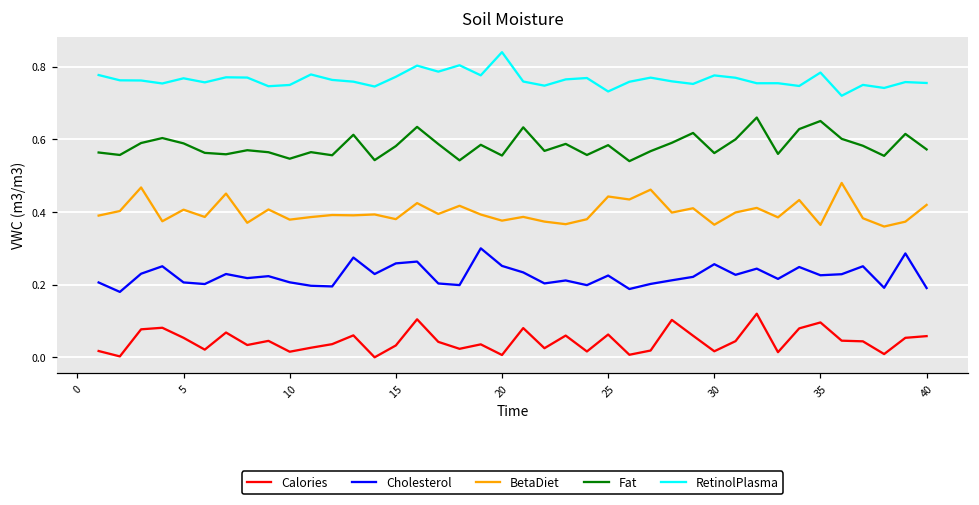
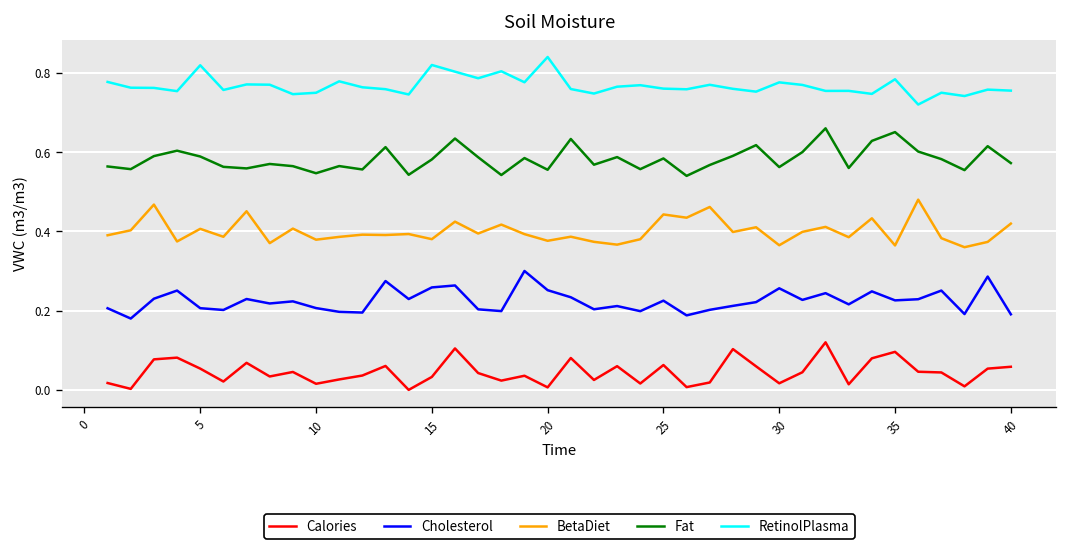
  {
    "Calories": {
      "5": 0.05,
      "10": 0.02,
      "15": 0.03,
      "20": 0.01,
      "25": 0.06,
      "30": 0.02,
      "35": 0.10,
      "40": 0.06
    },
    "Cholesterol": {
      "5": 0.21,
      "10": 0.21,
      "15": 0.26,
      "20": 0.25,
      "25": 0.23,
      "30": 0.26,
      "35": 0.23,
      "40": 0.19
    },
    "BetaDiet": {
      "5": 0.41,
      "10": 0.38,
      "15": 0.38,
      "20": 0.38,
      "25": 0.44,
      "30": 0.36,
      "35": 0.36,
      "40": 0.42
    },
    "Fat": {
      "5": 0.59,
      "10": 0.55,
      "15": 0.58,
      "20": 0.56,
      "25": 0.58,
      "30": 0.56,
      "35": 0.65,
      "40": 0.57
    },
    "RetinolPlasma": {
-     "5": 0.77,
+     "5": 0.82,
      "10": 0.75,
-     "15": 0.77,
+     "15": 0.82,
      "20": 0.84,
-     "25": 0.73,
+     "25": 0.76,
      "30": 0.78,
      "35": 0.78,
      "40": 0.76
    }
  }
